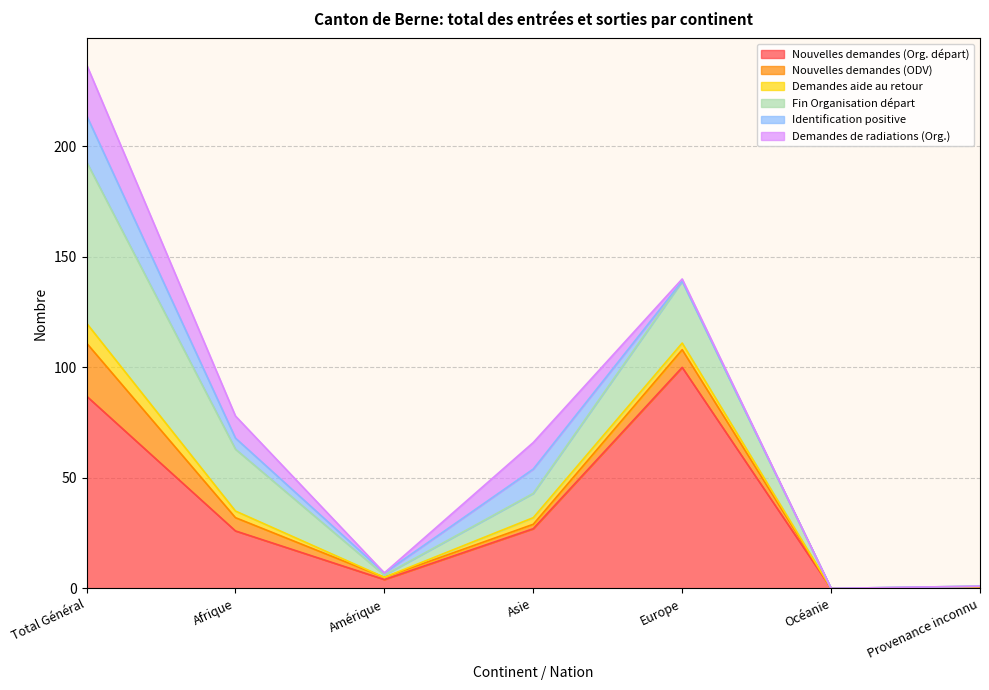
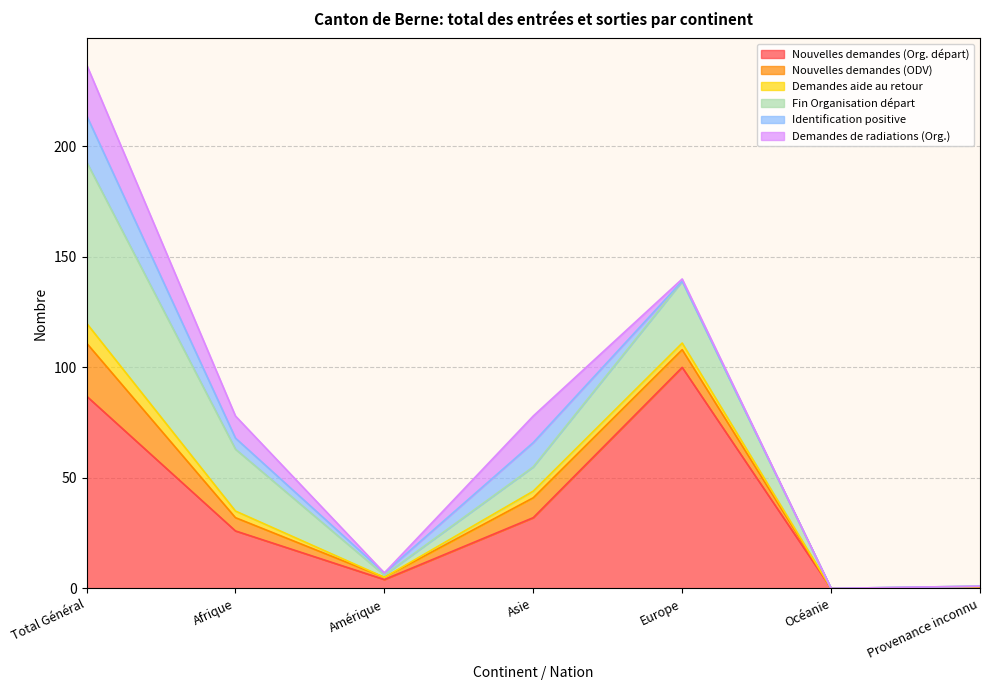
  {
    "Nouvelles demandes (Org. départ)": {
      "Total Général": 87,
      "Afrique": 26,
-     "Asie": 27,
+     "Asie": 32,
      "Europe": 100
    },
    "Nouvelles demandes (ODV)": {
      "Total Général": 24,
      "Afrique": 6,
-     "Asie": 2,
+     "Asie": 9,
      "Europe": 8
    },
    "Demandes aide au retour": {
      "Total Général": 9,
      "Afrique": 3,
      "Asie": 3,
      "Europe": 3
    },
    "Fin Organisation départ": {
      "Total Général": 73,
      "Afrique": 28,
      "Asie": 11
    },
    "Identification positive": {
      "Total Général": 21,
      "Afrique": 5,
      "Asie": 11
    },
    "Demandes de radiations (Org.)": {
      "Total Général": 23,
      "Afrique": 10,
      "Asie": 12
    }
  }
